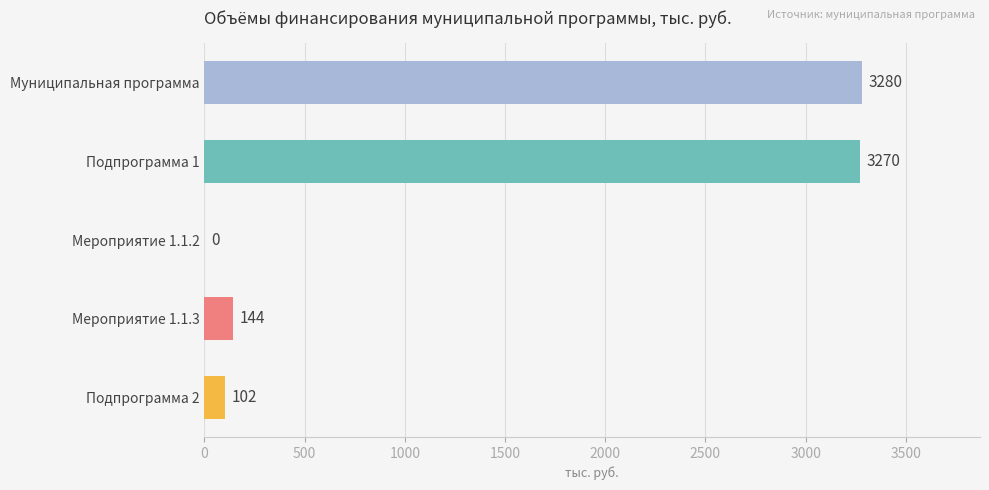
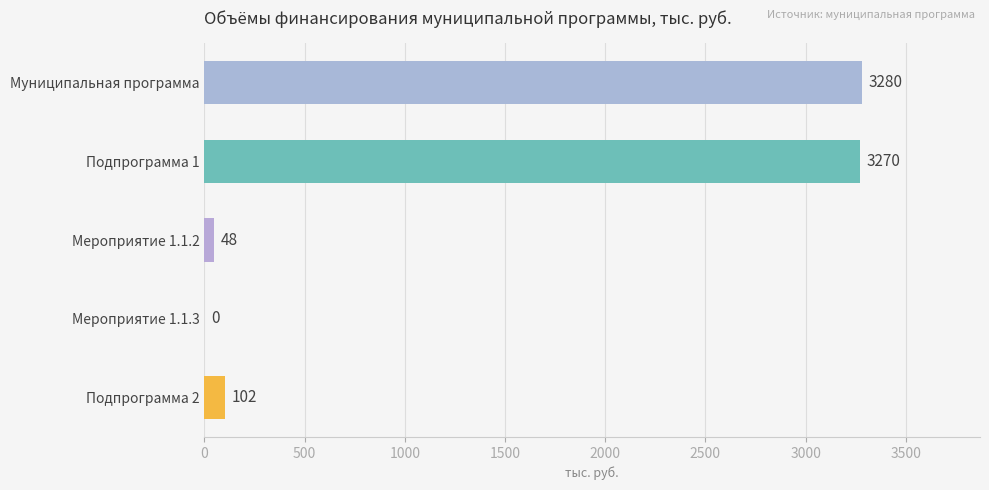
  {
    "Муниципальная программа": 3280,
    "Подпрограмма 1": 3270,
-   "Мероприятие 1.1.2": 0,
-   "Мероприятие 1.1.3": 144,
+   "Мероприятие 1.1.2": 48,
+   "Мероприятие 1.1.3": 0,
    "Подпрограмма 2": 102
  }
